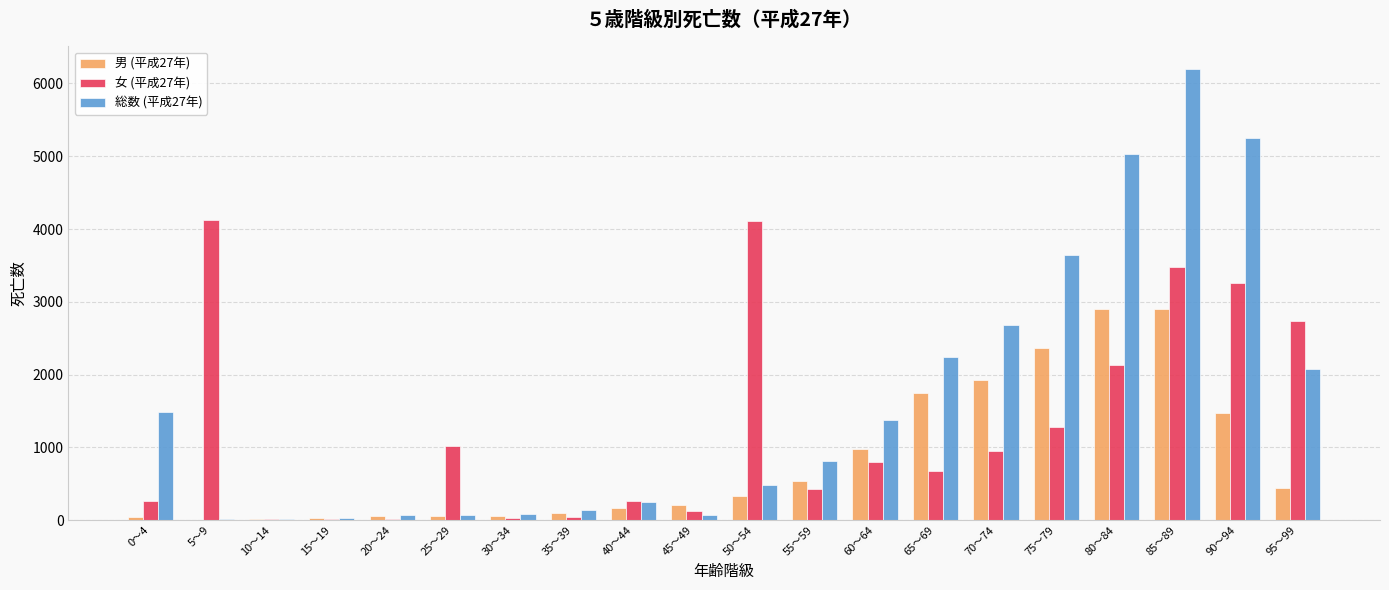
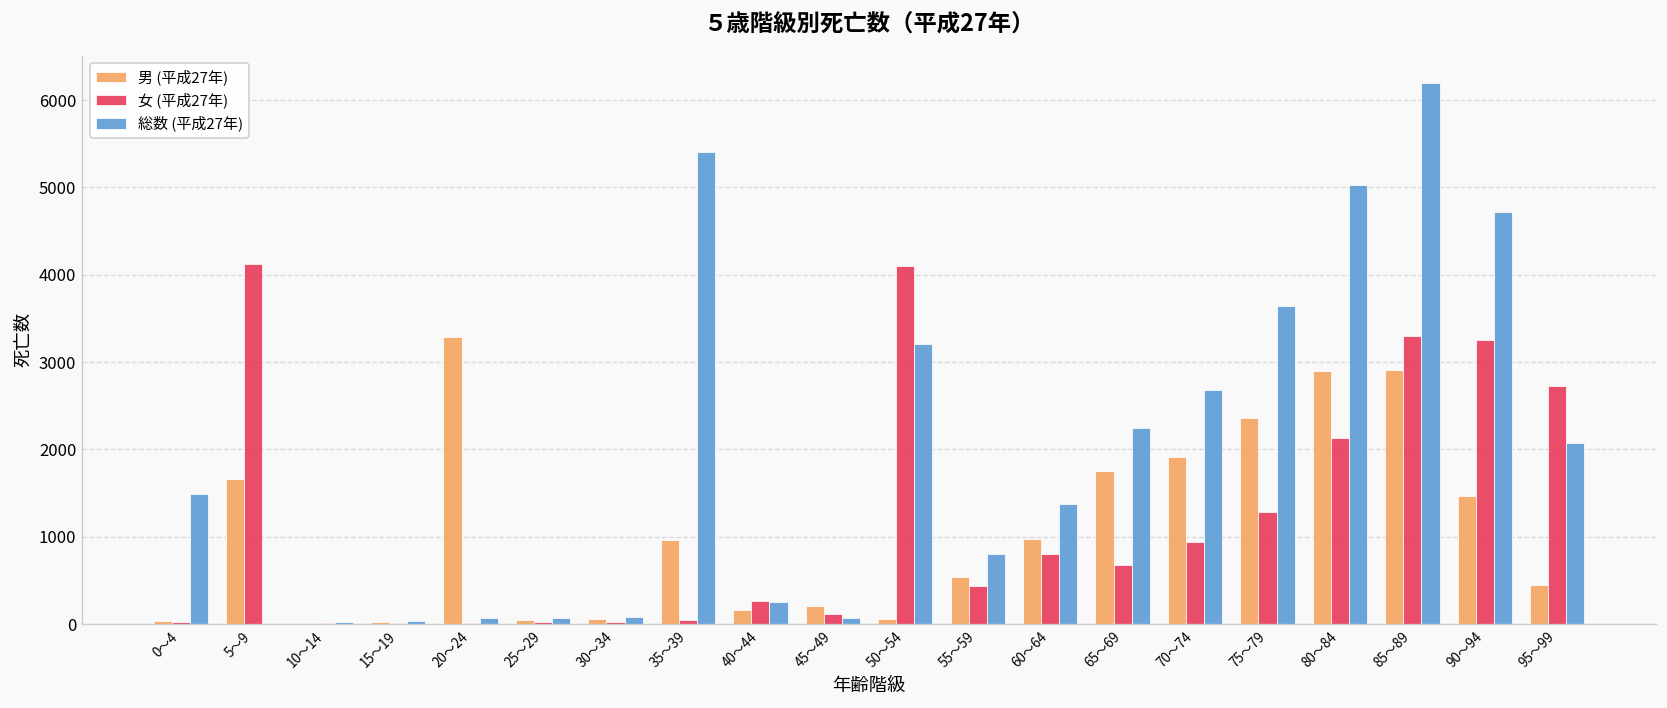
  {
    "男 (平成27年)": {
      "0～4": 0,
-     "5～9": 0,
-     "20～24": 100,
+     "5～9": 1700,
+     "20～24": 3300,
      "25～29": 0,
      "30～34": 100,
-     "35～39": 100,
+     "35～39": 1000,
      "40～44": 200,
      "45～49": 200,
-     "50～54": 300,
+     "50～54": 100,
      "55～59": 500,
      "60～64": 1000,
      "65～69": 1700,
      "70～74": 1900,
      "75～79": 2400,
      "80～84": 2900,
      "85～89": 2900,
      "90～94": 1500,
      "95～99": 400
    },
    "女 (平成27年)": {
-     "0～4": 300,
+     "0～4": 0,
      "5～9": 4100,
-     "25～29": 1000,
+     "25～29": 0,
      "35～39": 0,
      "40～44": 300,
      "45～49": 100,
      "50～54": 4100,
      "55～59": 400,
      "60～64": 800,
      "65～69": 700,
      "70～74": 900,
      "75～79": 1300,
      "80～84": 2100,
-     "85～89": 3500,
+     "85～89": 3300,
      "90～94": 3300,
      "95～99": 2700
    },
    "総数 (平成27年)": {
      "0～4": 1500,
      "15～19": 0,
      "20～24": 100,
      "25～29": 100,
      "30～34": 100,
-     "35～39": 100,
+     "35～39": 5400,
      "40～44": 200,
      "45～49": 100,
-     "50～54": 500,
+     "50～54": 3200,
      "55～59": 800,
      "60～64": 1400,
      "65～69": 2200,
      "70～74": 2700,
      "75～79": 3600,
      "80～84": 5000,
      "85～89": 6200,
-     "90～94": 5200,
+     "90～94": 4700,
      "95～99": 2100
    }
  }
